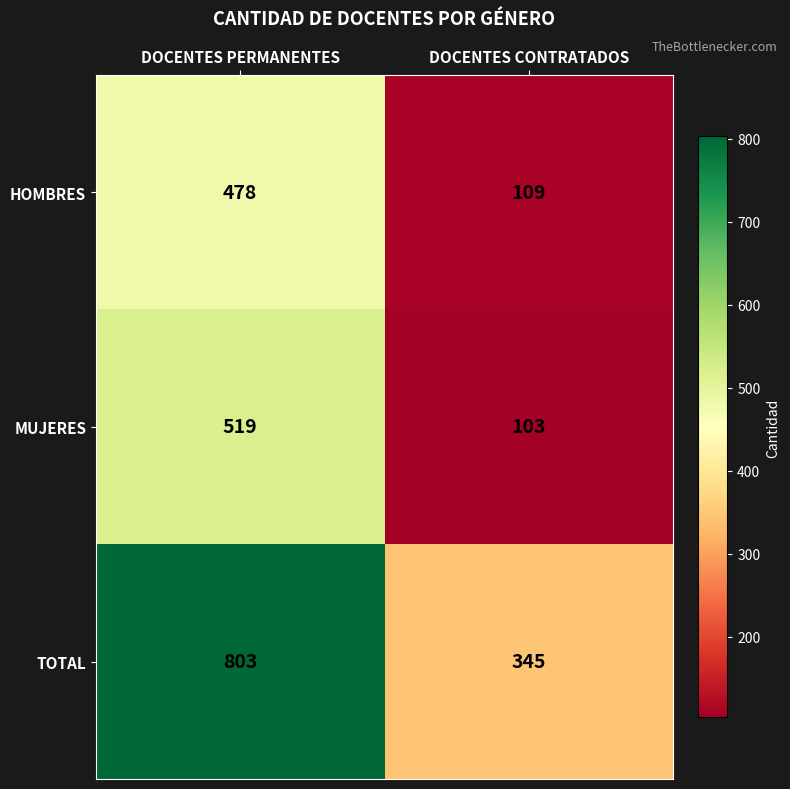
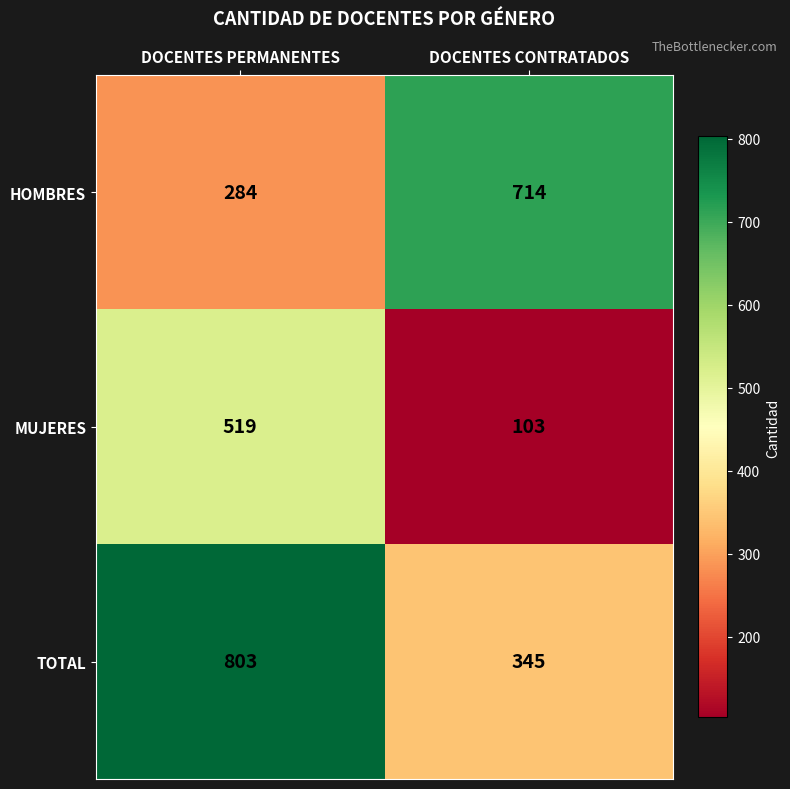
  {
    "HOMBRES": {
-     "DOCENTES PERMANENTES": 478,
-     "DOCENTES CONTRATADOS": 109
+     "DOCENTES PERMANENTES": 284,
+     "DOCENTES CONTRATADOS": 714
    },
    "MUJERES": {
      "DOCENTES PERMANENTES": 519,
      "DOCENTES CONTRATADOS": 103
    },
    "TOTAL": {
      "DOCENTES PERMANENTES": 803,
      "DOCENTES CONTRATADOS": 345
    }
  }
